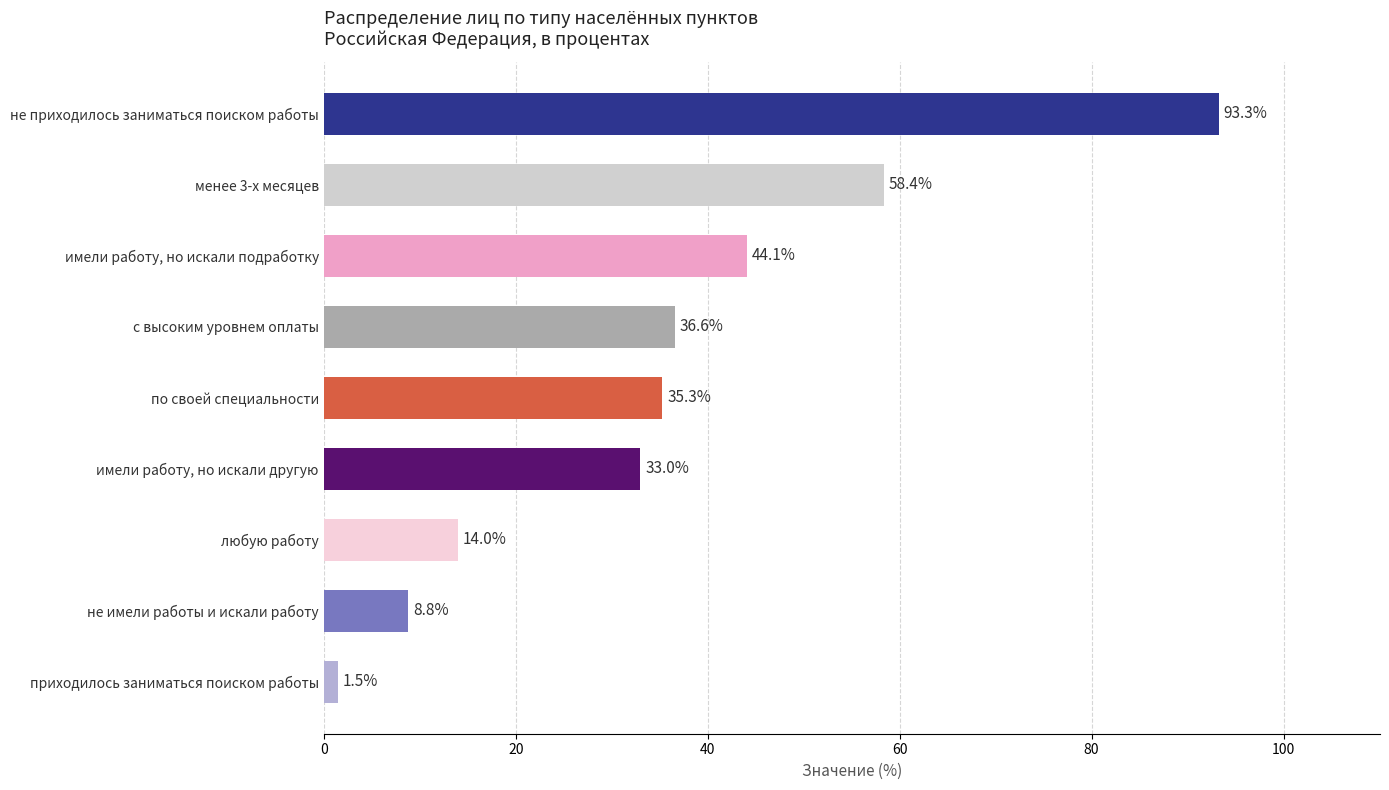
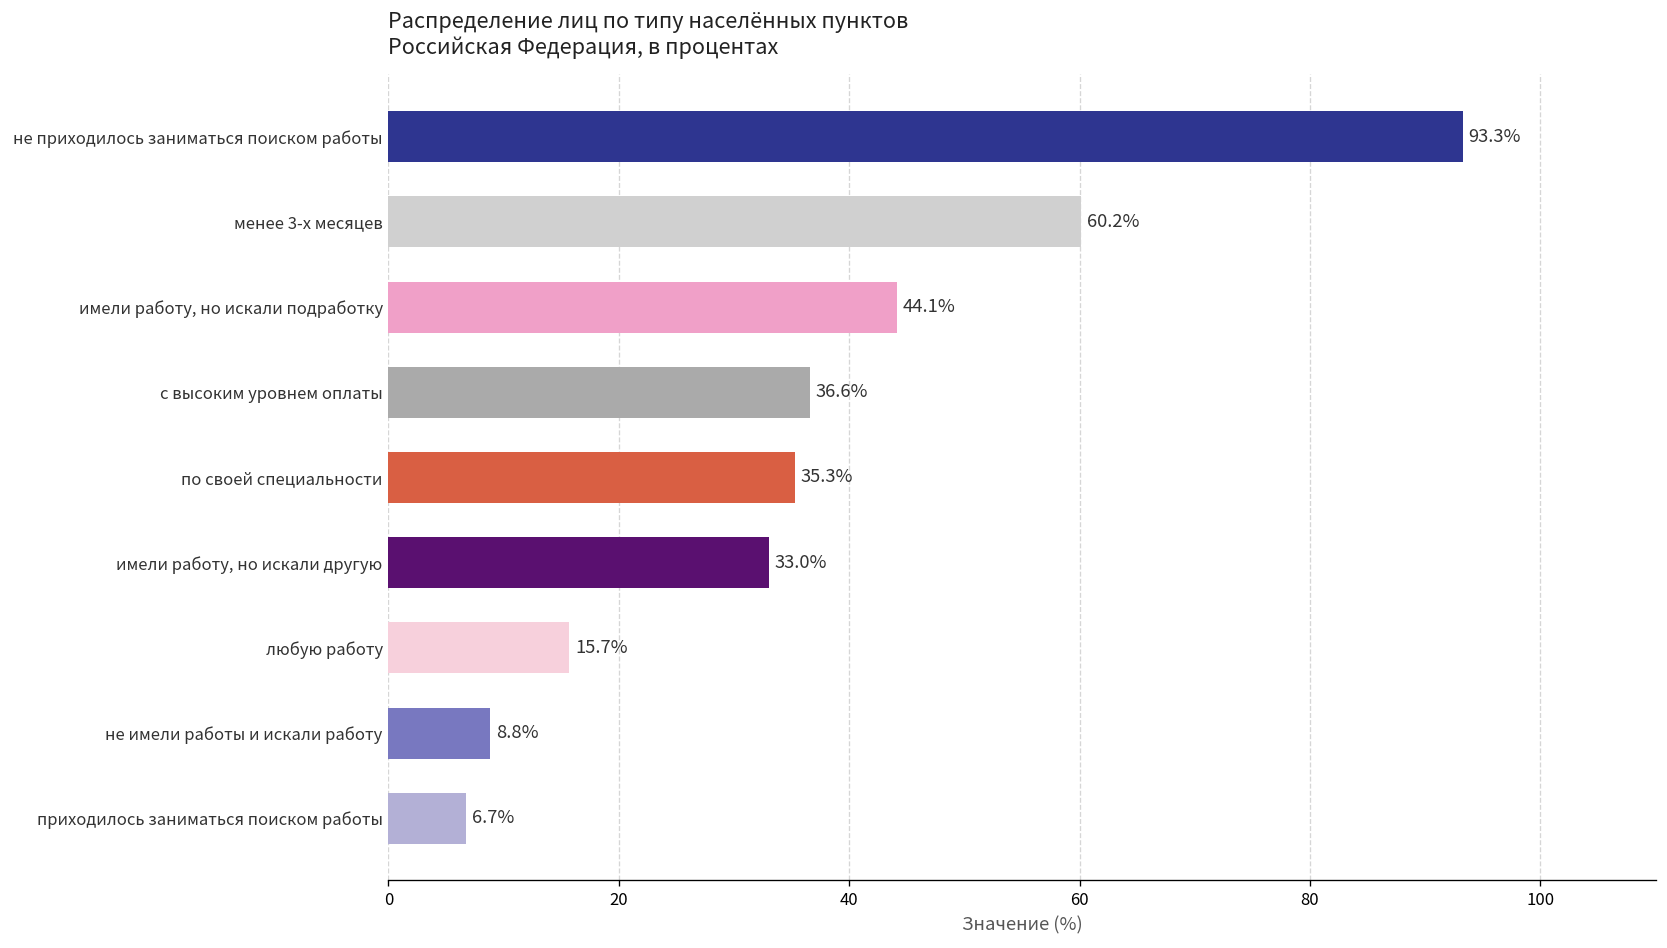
  {
    "не приходилось заниматься поиском работы": "93.3%",
-   "менее 3-х месяцев": "58.4%",
+   "менее 3-х месяцев": "60.2%",
    "имели работу, но искали подработку": "44.1%",
    "с высоким уровнем оплаты": "36.6%",
    "по своей специальности": "35.3%",
    "имели работу, но искали другую": "33.0%",
-   "любую работу": "14.0%",
+   "любую работу": "15.7%",
    "не имели работы и искали работу": "8.8%",
-   "приходилось заниматься поиском работы": "1.5%"
+   "приходилось заниматься поиском работы": "6.7%"
  }
